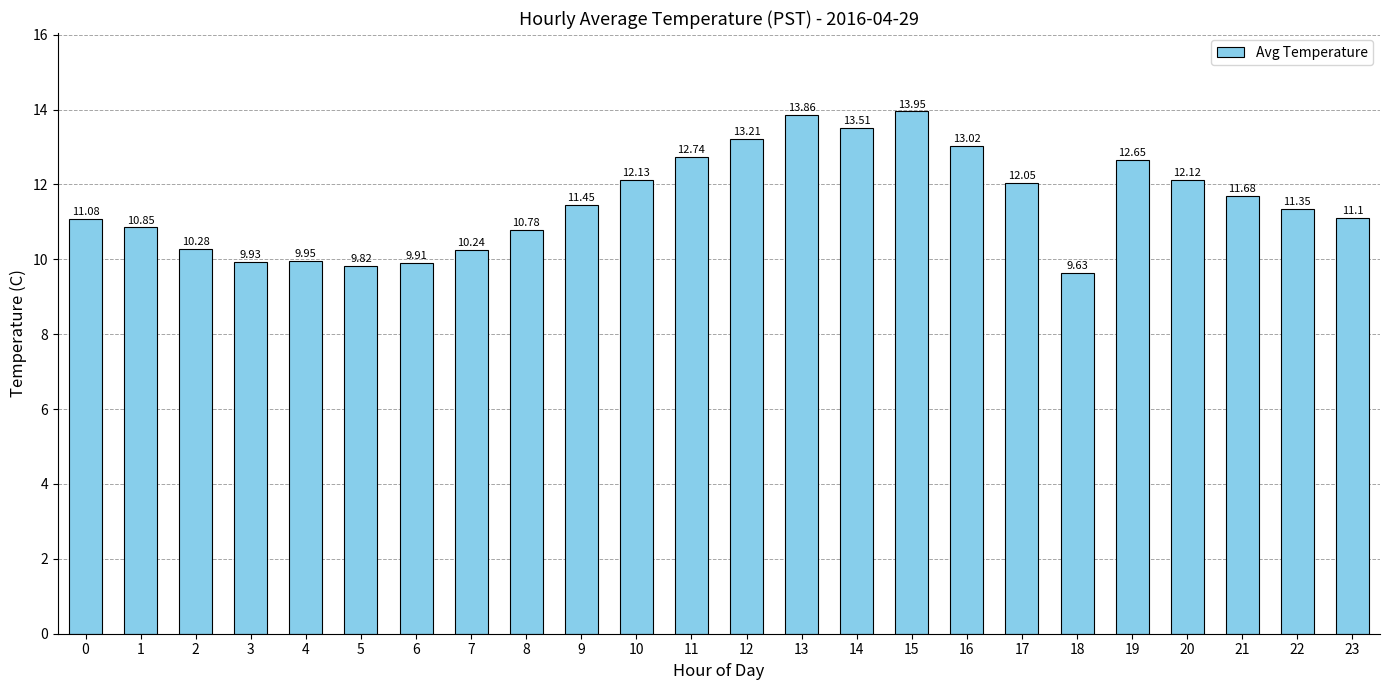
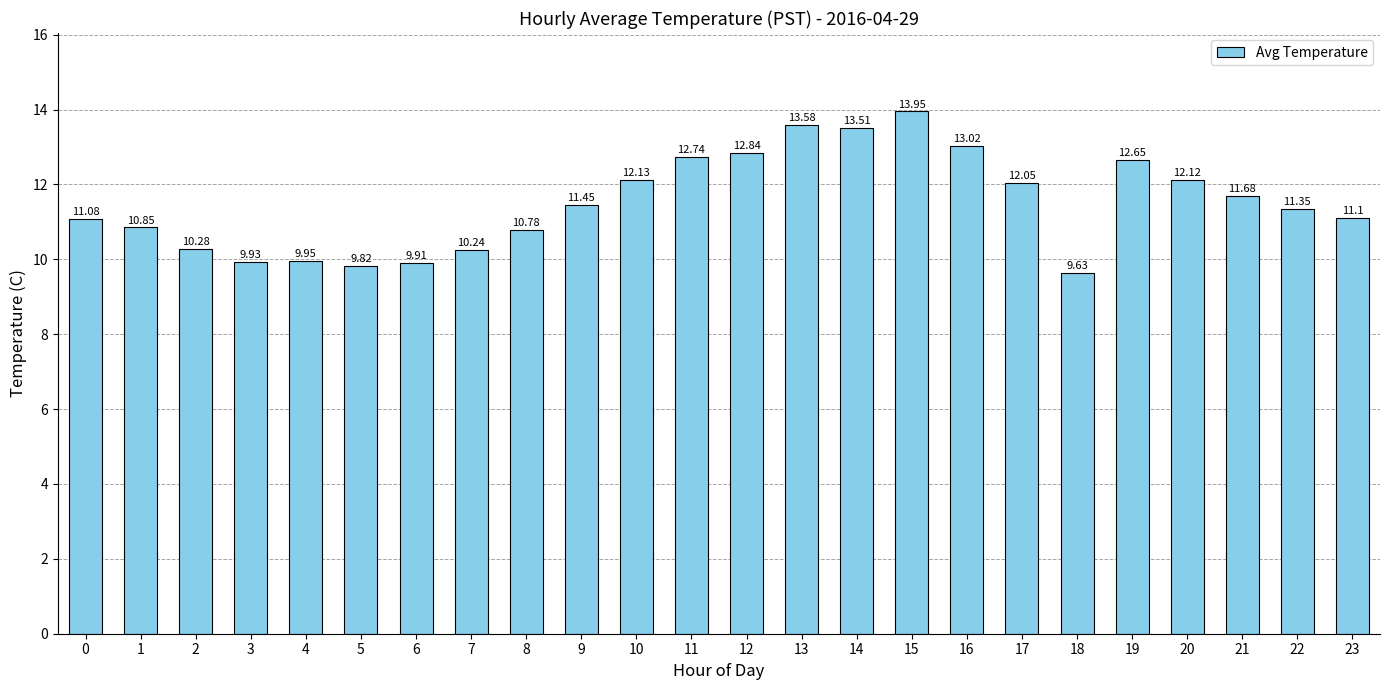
  {
    "0": 11.08,
    "1": 10.85,
    "2": 10.28,
    "3": 9.93,
    "4": 9.95,
    "5": 9.82,
    "6": 9.91,
    "7": 10.24,
    "8": 10.78,
    "9": 11.45,
    "10": 12.13,
    "11": 12.74,
-   "12": 13.21,
-   "13": 13.86,
+   "12": 12.84,
+   "13": 13.58,
    "14": 13.51,
    "15": 13.95,
    "16": 13.02,
    "17": 12.05,
    "18": 9.63,
    "19": 12.65,
    "20": 12.12,
    "21": 11.68,
    "22": 11.35,
    "23": 11.1
  }
